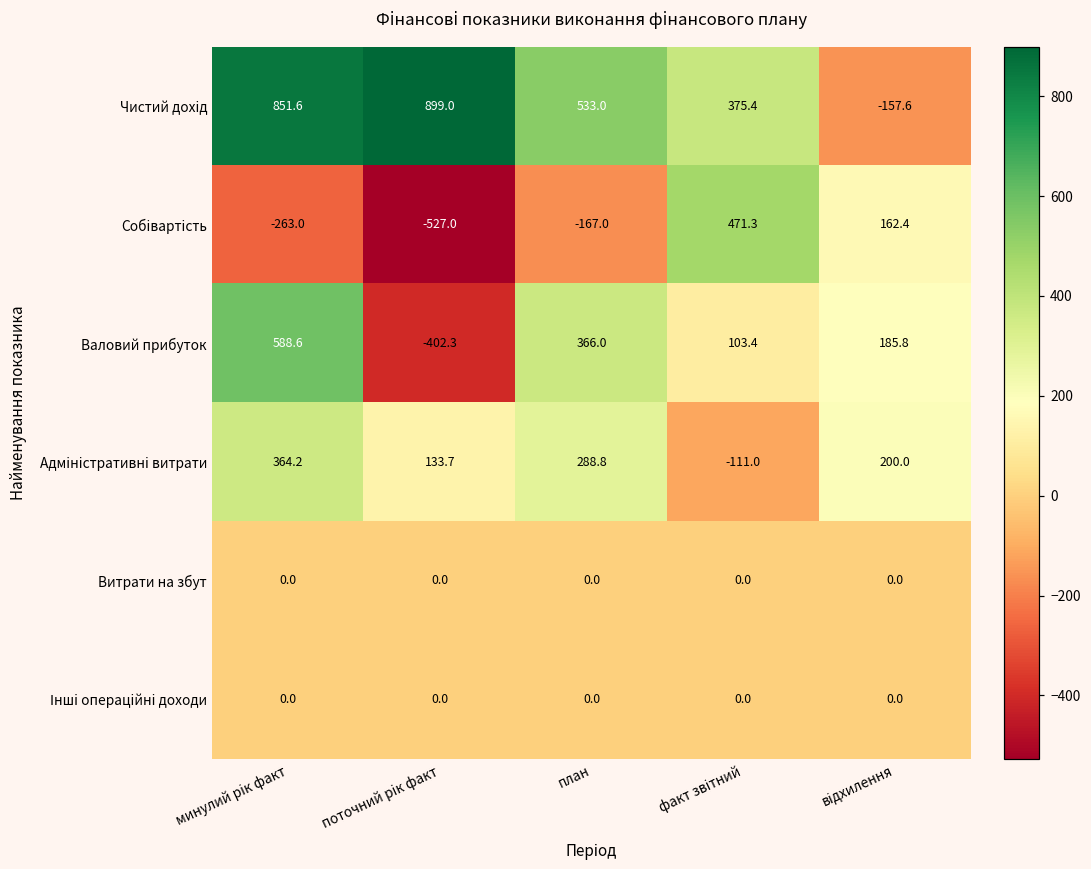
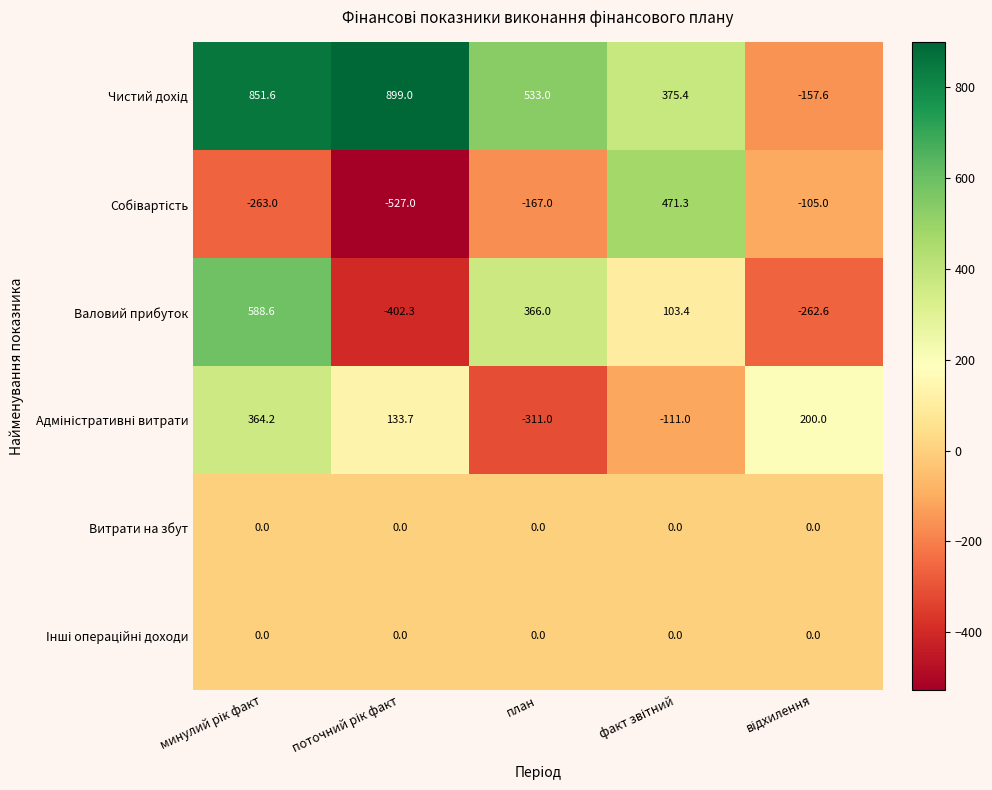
  {
    "Чистий дохід": {
      "минулий рік факт": 851.6,
      "поточний рік факт": 899.0,
      "план": 533.0,
      "факт звітний": 375.4,
      "відхилення": -157.6
    },
    "Собівартість": {
      "минулий рік факт": -263.0,
      "поточний рік факт": -527.0,
      "план": -167.0,
      "факт звітний": 471.3,
-     "відхилення": 162.4
+     "відхилення": -105.0
    },
    "Валовий прибуток": {
      "минулий рік факт": 588.6,
      "поточний рік факт": -402.3,
      "план": 366.0,
      "факт звітний": 103.4,
-     "відхилення": 185.8
+     "відхилення": -262.6
    },
    "Адміністративні витрати": {
      "минулий рік факт": 364.2,
      "поточний рік факт": 133.7,
-     "план": 288.8,
+     "план": -311.0,
      "факт звітний": -111.0,
      "відхилення": 200.0
    },
    "Витрати на збут": {
      "минулий рік факт": 0.0,
      "поточний рік факт": 0.0,
      "план": 0.0,
      "факт звітний": 0.0,
      "відхилення": 0.0
    },
    "Інші операційні доходи": {
      "минулий рік факт": 0.0,
      "поточний рік факт": 0.0,
      "план": 0.0,
      "факт звітний": 0.0,
      "відхилення": 0.0
    }
  }
